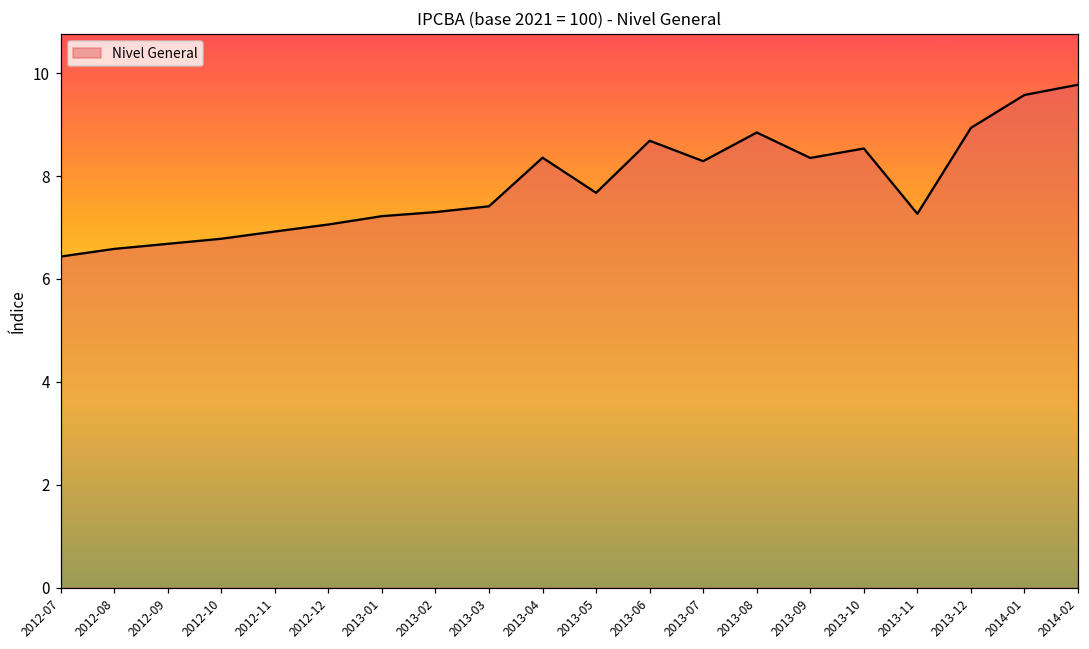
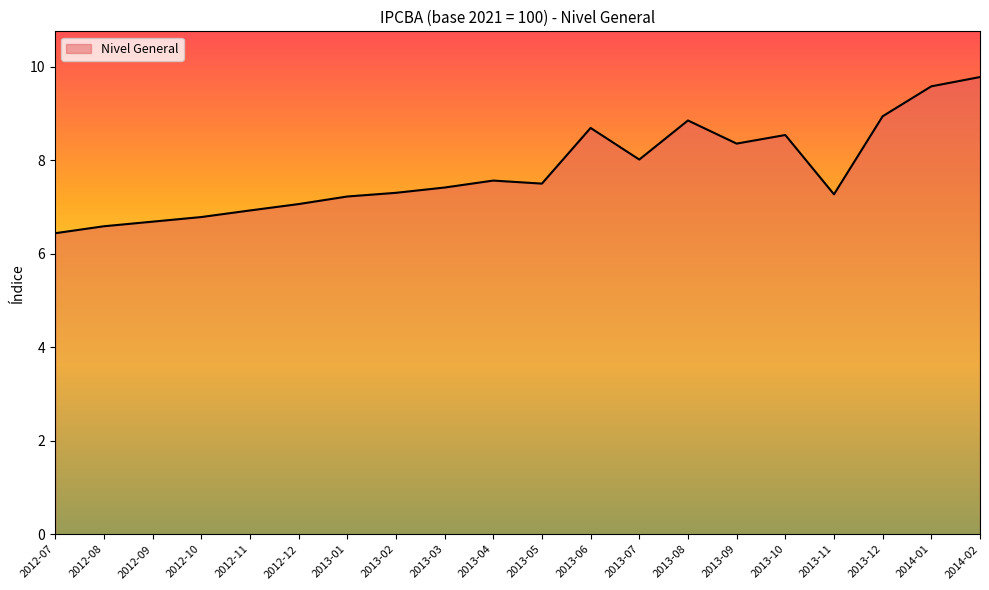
  {
    "2012-07": 6.4,
    "2012-08": 6.6,
    "2012-09": 6.7,
    "2012-10": 6.8,
    "2012-11": 6.9,
    "2012-12": 7.1,
    "2013-01": 7.2,
    "2013-02": 7.3,
    "2013-03": 7.4,
-   "2013-04": 8.4,
-   "2013-05": 7.7,
+   "2013-04": 7.6,
+   "2013-05": 7.5,
    "2013-06": 8.7,
-   "2013-07": 8.3,
+   "2013-07": 8.0,
    "2013-08": 8.8,
    "2013-09": 8.4,
    "2013-10": 8.5,
    "2013-11": 7.3,
    "2013-12": 8.9,
    "2014-01": 9.6,
    "2014-02": 9.8
  }
